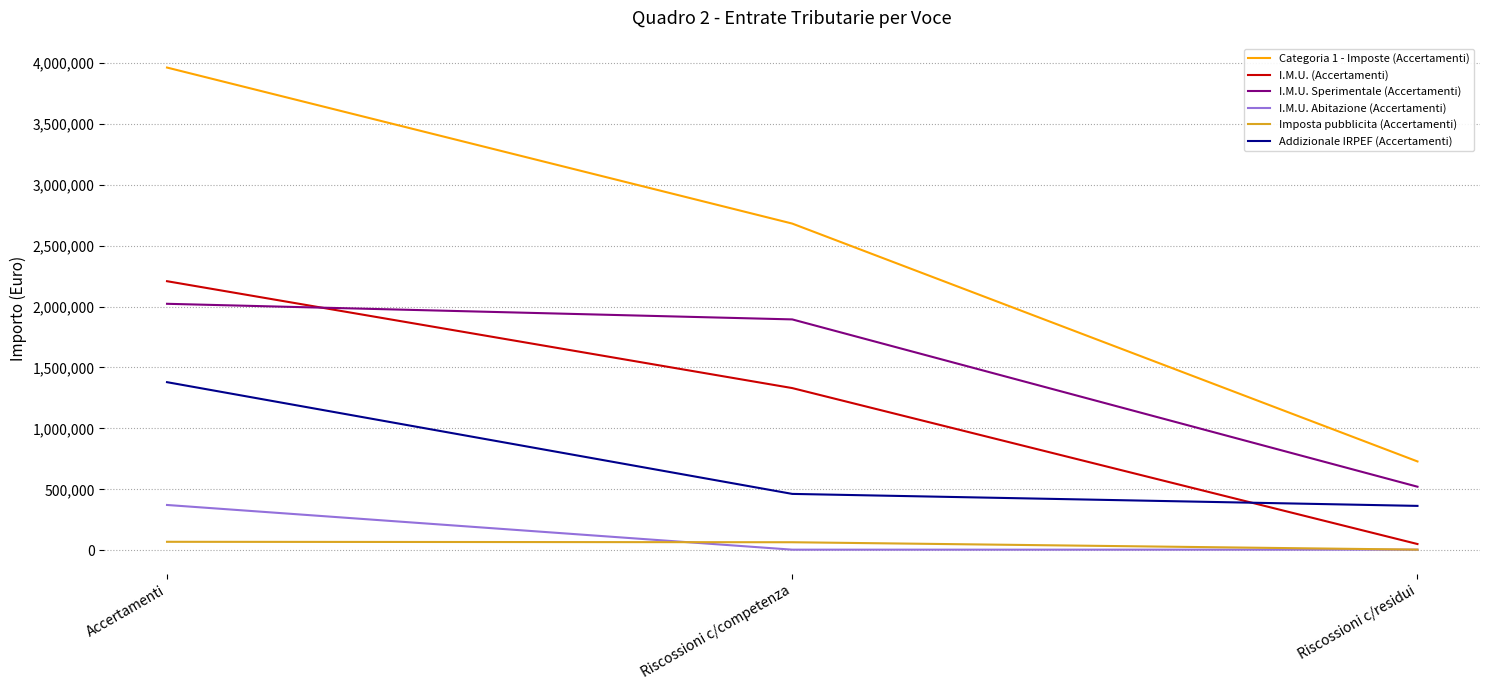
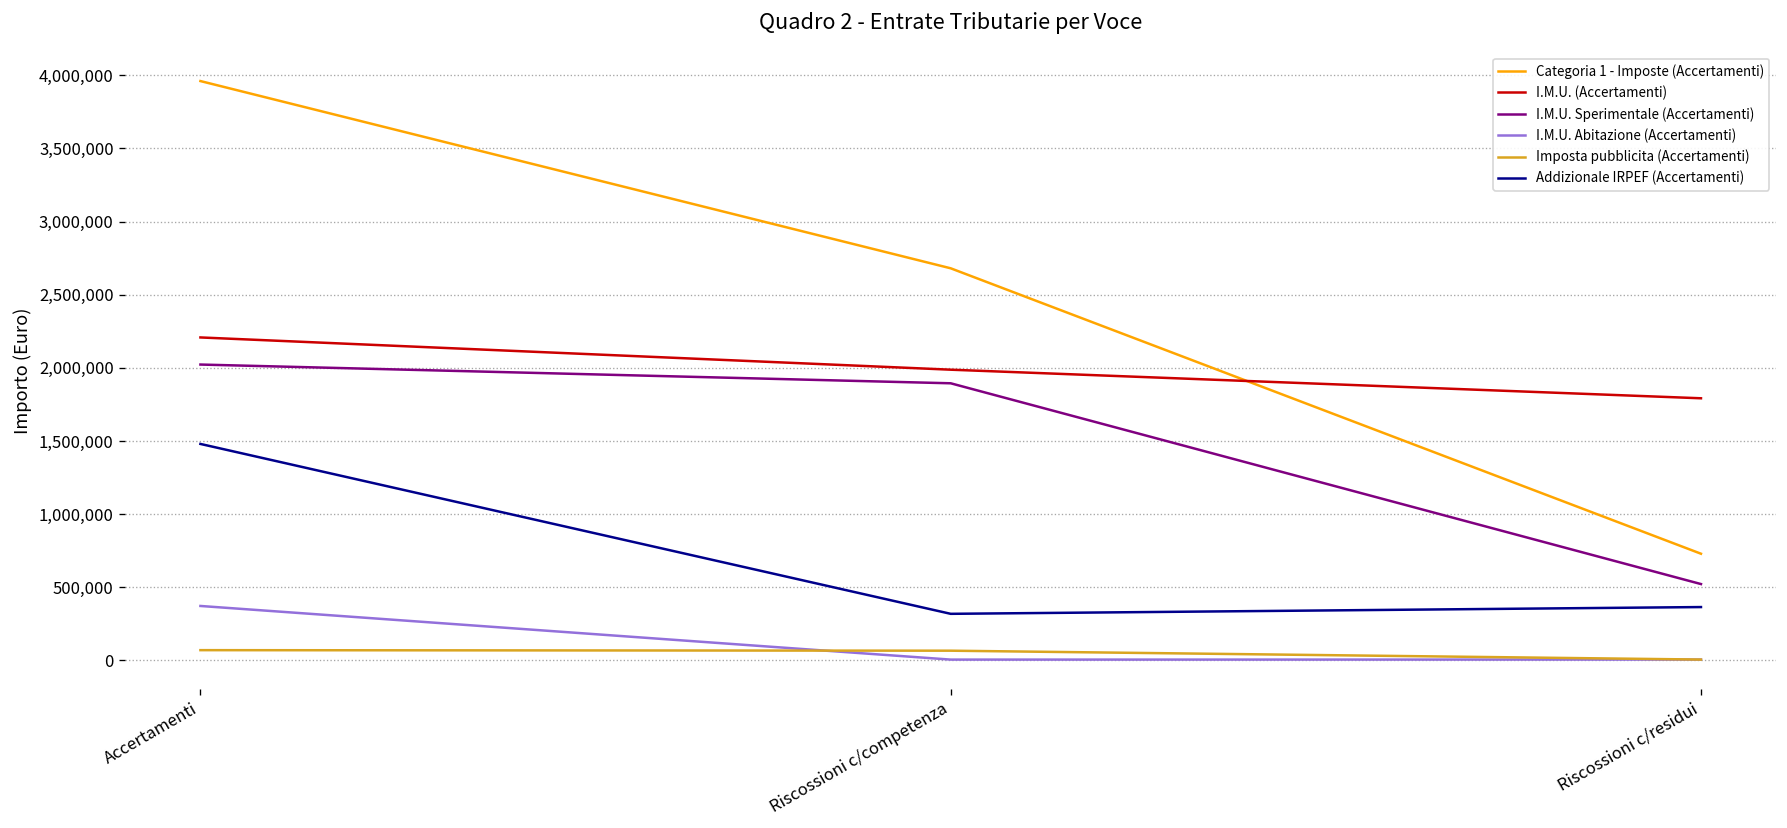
  {
    "I.M.U. (Accertamenti)": {
      "Accertamenti": "2,210,000",
-     "Riscossioni c/competenza": "1,330,000",
-     "Riscossioni c/residui": "50,000"
+     "Riscossioni c/competenza": "1,990,000",
+     "Riscossioni c/residui": "1,790,000"
    },
    "I.M.U. Sperimentale (Accertamenti)": {
      "Accertamenti": "2,020,000",
      "Riscossioni c/competenza": "1,890,000",
      "Riscossioni c/residui": "520,000"
    },
    "I.M.U. Abitazione (Accertamenti)": {
      "Accertamenti": "370,000",
      "Riscossioni c/competenza": "10,000"
    },
    "Addizionale IRPEF (Accertamenti)": {
-     "Accertamenti": "1,380,000",
-     "Riscossioni c/competenza": "460,000",
+     "Accertamenti": "1,480,000",
+     "Riscossioni c/competenza": "320,000",
      "Riscossioni c/residui": "360,000"
    }
  }
